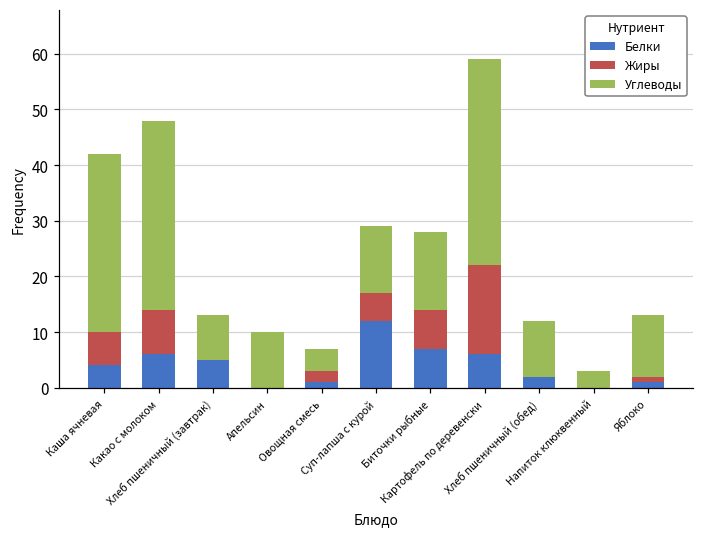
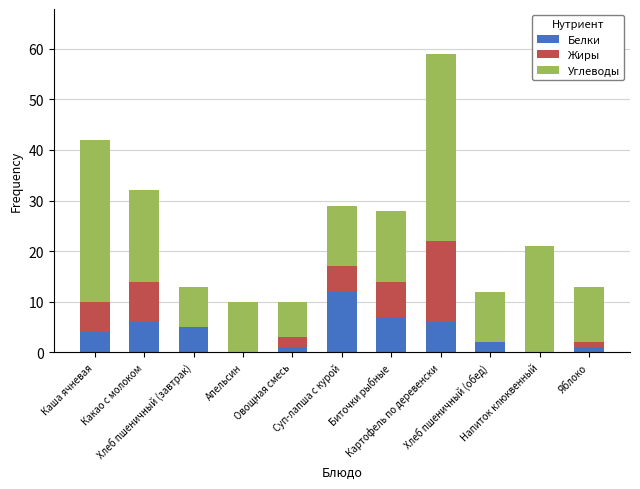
  {
    "Белки": {
      "Каша ячневая": 4,
      "Какао с молоком": 6,
      "Хлеб пшеничный (завтрак)": 5,
      "Апельсин": 0,
      "Овощная смесь": 1,
      "Суп-лапша с курой": 12,
      "Биточки рыбные": 7,
      "Картофель по деревенски": 6,
      "Хлеб пшеничный (обед)": 2,
      "Напиток клюквенный": 0,
      "Яблоко": 1
    },
    "Жиры": {
      "Каша ячневая": 6,
      "Какао с молоком": 8,
      "Хлеб пшеничный (завтрак)": 0,
      "Апельсин": 0,
      "Овощная смесь": 2,
      "Суп-лапша с курой": 5,
      "Биточки рыбные": 7,
      "Картофель по деревенски": 16,
      "Хлеб пшеничный (обед)": 0,
      "Напиток клюквенный": 0,
      "Яблоко": 1
    },
    "Углеводы": {
      "Каша ячневая": 32,
-     "Какао с молоком": 34,
+     "Какао с молоком": 18,
      "Хлеб пшеничный (завтрак)": 8,
      "Апельсин": 10,
-     "Овощная смесь": 4,
+     "Овощная смесь": 7,
      "Суп-лапша с курой": 12,
      "Биточки рыбные": 14,
      "Картофель по деревенски": 37,
      "Хлеб пшеничный (обед)": 10,
-     "Напиток клюквенный": 3,
+     "Напиток клюквенный": 21,
      "Яблоко": 11
    }
  }
